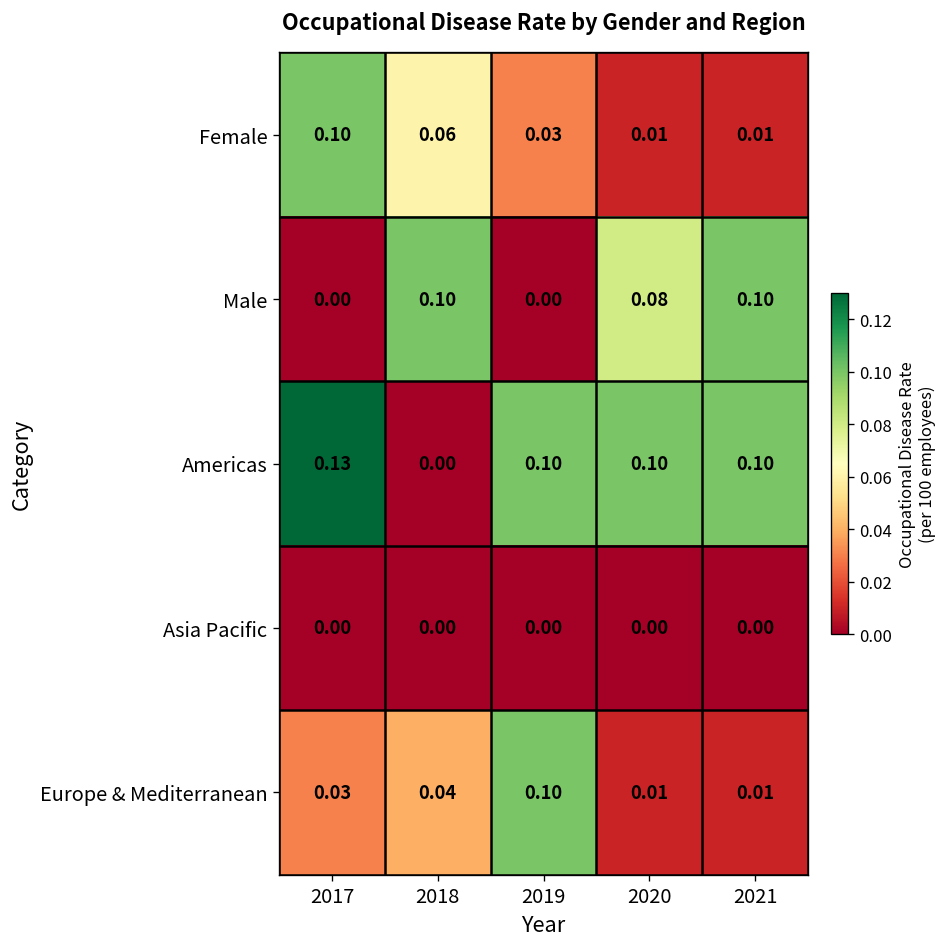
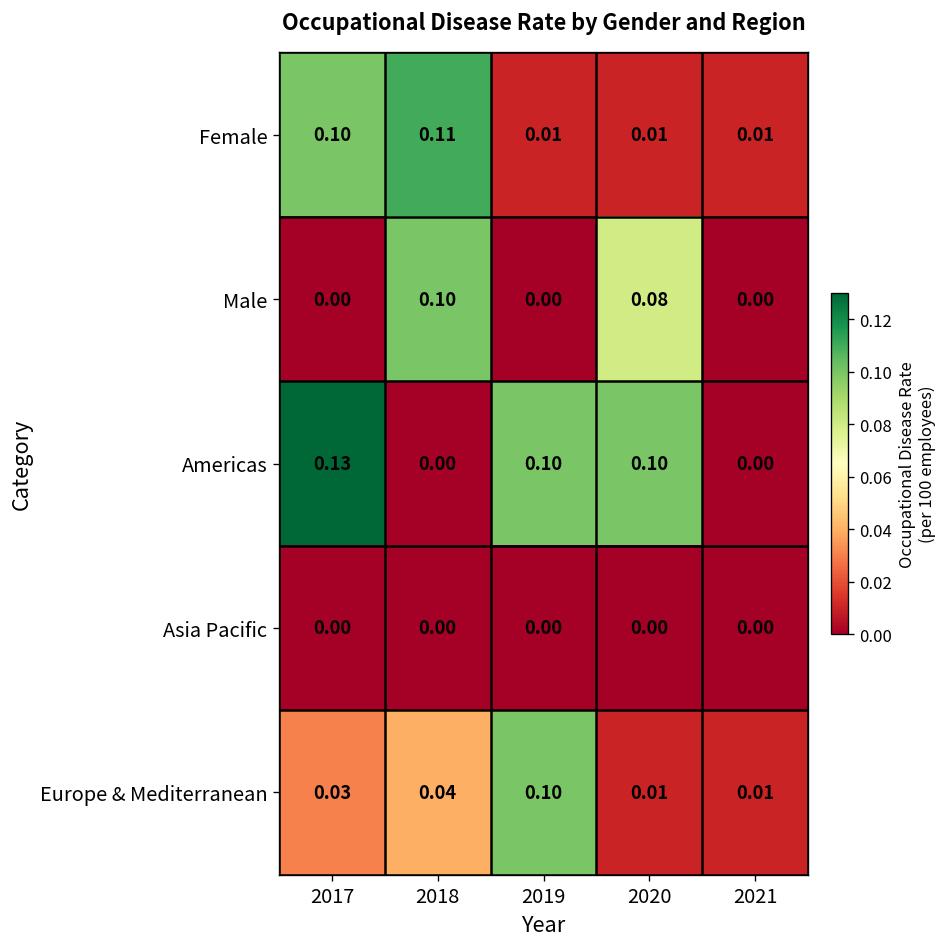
  {
    "Female": {
      "2017": 0.10,
-     "2018": 0.06,
-     "2019": 0.03,
+     "2018": 0.11,
+     "2019": 0.01,
      "2020": 0.01,
      "2021": 0.01
    },
    "Male": {
      "2017": 0.00,
      "2018": 0.10,
      "2019": 0.00,
      "2020": 0.08,
-     "2021": 0.10
+     "2021": 0.00
    },
    "Americas": {
      "2017": 0.13,
      "2018": 0.00,
      "2019": 0.10,
      "2020": 0.10,
-     "2021": 0.10
+     "2021": 0.00
    },
    "Asia Pacific": {
      "2017": 0.00,
      "2018": 0.00,
      "2019": 0.00,
      "2020": 0.00,
      "2021": 0.00
    },
    "Europe & Mediterranean": {
      "2017": 0.03,
      "2018": 0.04,
      "2019": 0.10,
      "2020": 0.01,
      "2021": 0.01
    }
  }
